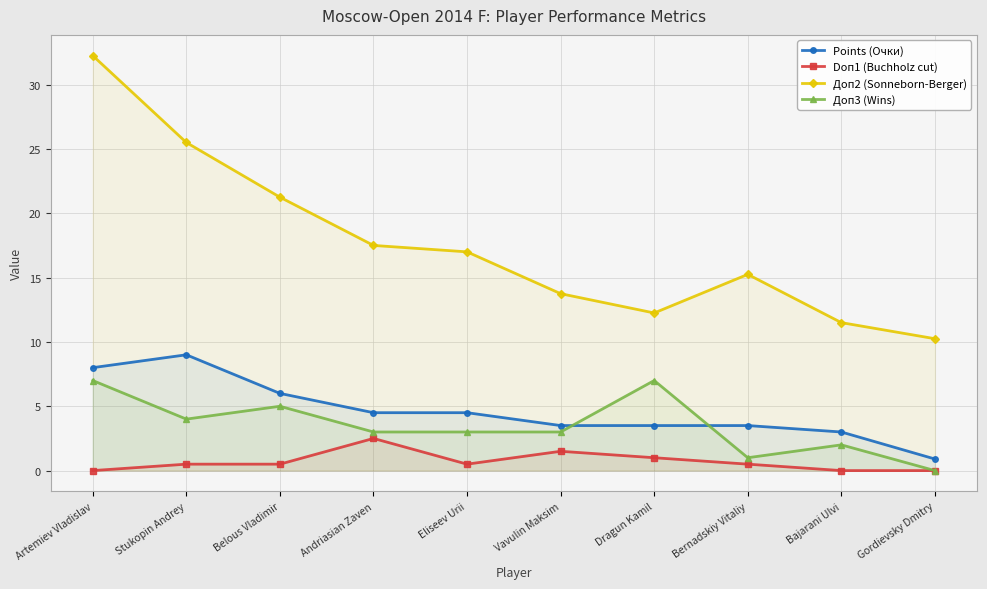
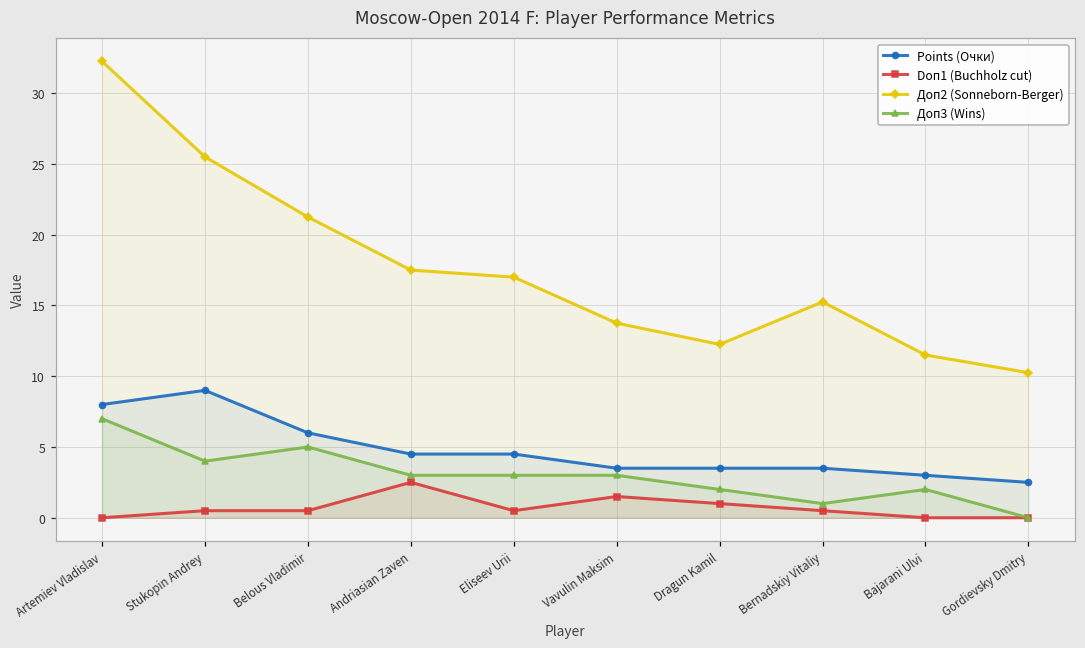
  {
    "Points (Очки)": {
      "Artemiev Vladislav": 8.0,
      "Stukopin Andrey": 9.0,
      "Belous Vladimir": 6.0,
      "Andriasian Zaven": 4.5,
      "Eliseev Urii": 4.5,
      "Vavulin Maksim": 3.5,
      "Dragun Kamil": 3.5,
      "Bernadskiy Vitaliy": 3.5,
      "Bajarani Ulvi": 3.0,
-     "Gordievsky Dmitry": 0.9
+     "Gordievsky Dmitry": 2.5
    },
    "Doп1 (Buchholz cut)": {
      "Artemiev Vladislav": 0.0,
      "Stukopin Andrey": 0.5,
      "Belous Vladimir": 0.5,
      "Andriasian Zaven": 2.5,
      "Eliseev Urii": 0.5,
      "Vavulin Maksim": 1.5,
      "Dragun Kamil": 1.0,
      "Bernadskiy Vitaliy": 0.5,
      "Bajarani Ulvi": 0.0
    },
    "Доп2 (Sonneborn-Berger)": {
      "Artemiev Vladislav": 32.3,
      "Stukopin Andrey": 25.5,
      "Belous Vladimir": 21.3,
      "Andriasian Zaven": 17.5,
      "Eliseev Urii": 17.0,
      "Vavulin Maksim": 13.8,
      "Dragun Kamil": 12.3,
      "Bernadskiy Vitaliy": 15.3,
      "Bajarani Ulvi": 11.5,
      "Gordievsky Dmitry": 10.3
    },
    "Доп3 (Wins)": {
      "Artemiev Vladislav": 7,
      "Stukopin Andrey": 4,
      "Belous Vladimir": 5,
      "Andriasian Zaven": 3,
      "Eliseev Urii": 3,
      "Vavulin Maksim": 3,
-     "Dragun Kamil": 7,
+     "Dragun Kamil": 2,
      "Bernadskiy Vitaliy": 1,
      "Bajarani Ulvi": 2
    }
  }
